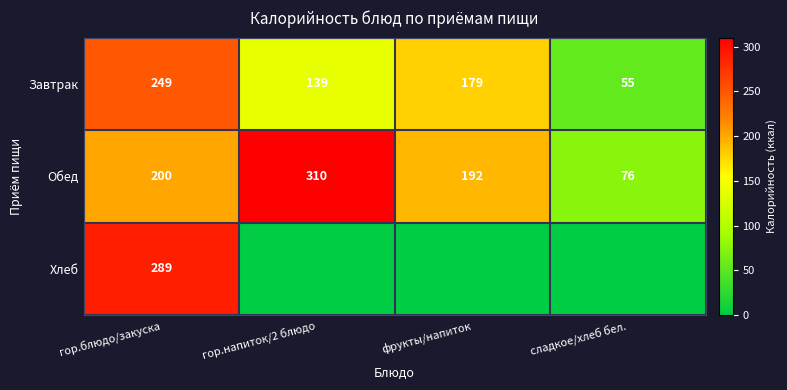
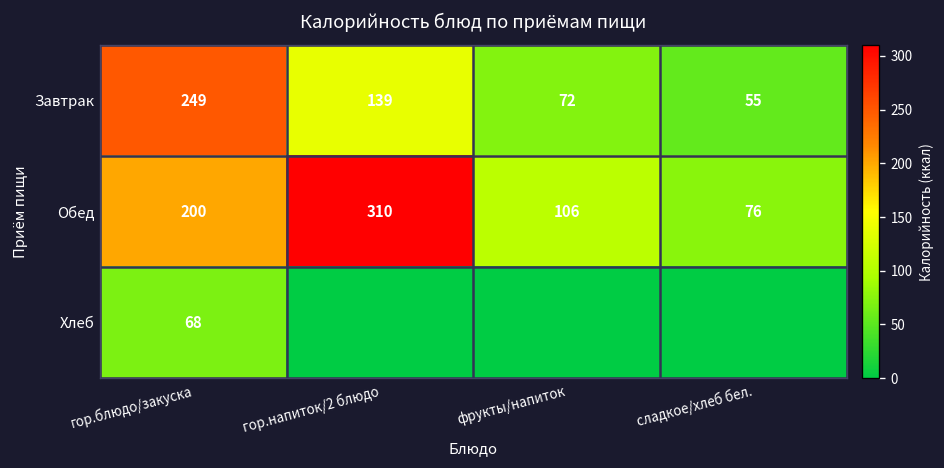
  {
    "Завтрак": {
      "гор.блюдо/закуска": 249,
      "гор.напиток/2 блюдо": 139,
-     "фрукты/напиток": 179,
+     "фрукты/напиток": 72,
      "сладкое/хлеб бел.": 55
    },
    "Обед": {
      "гор.блюдо/закуска": 200,
      "гор.напиток/2 блюдо": 310,
-     "фрукты/напиток": 192,
+     "фрукты/напиток": 106,
      "сладкое/хлеб бел.": 76
    },
    "Хлеб": {
-     "гор.блюдо/закуска": 289
+     "гор.блюдо/закуска": 68
    }
  }
